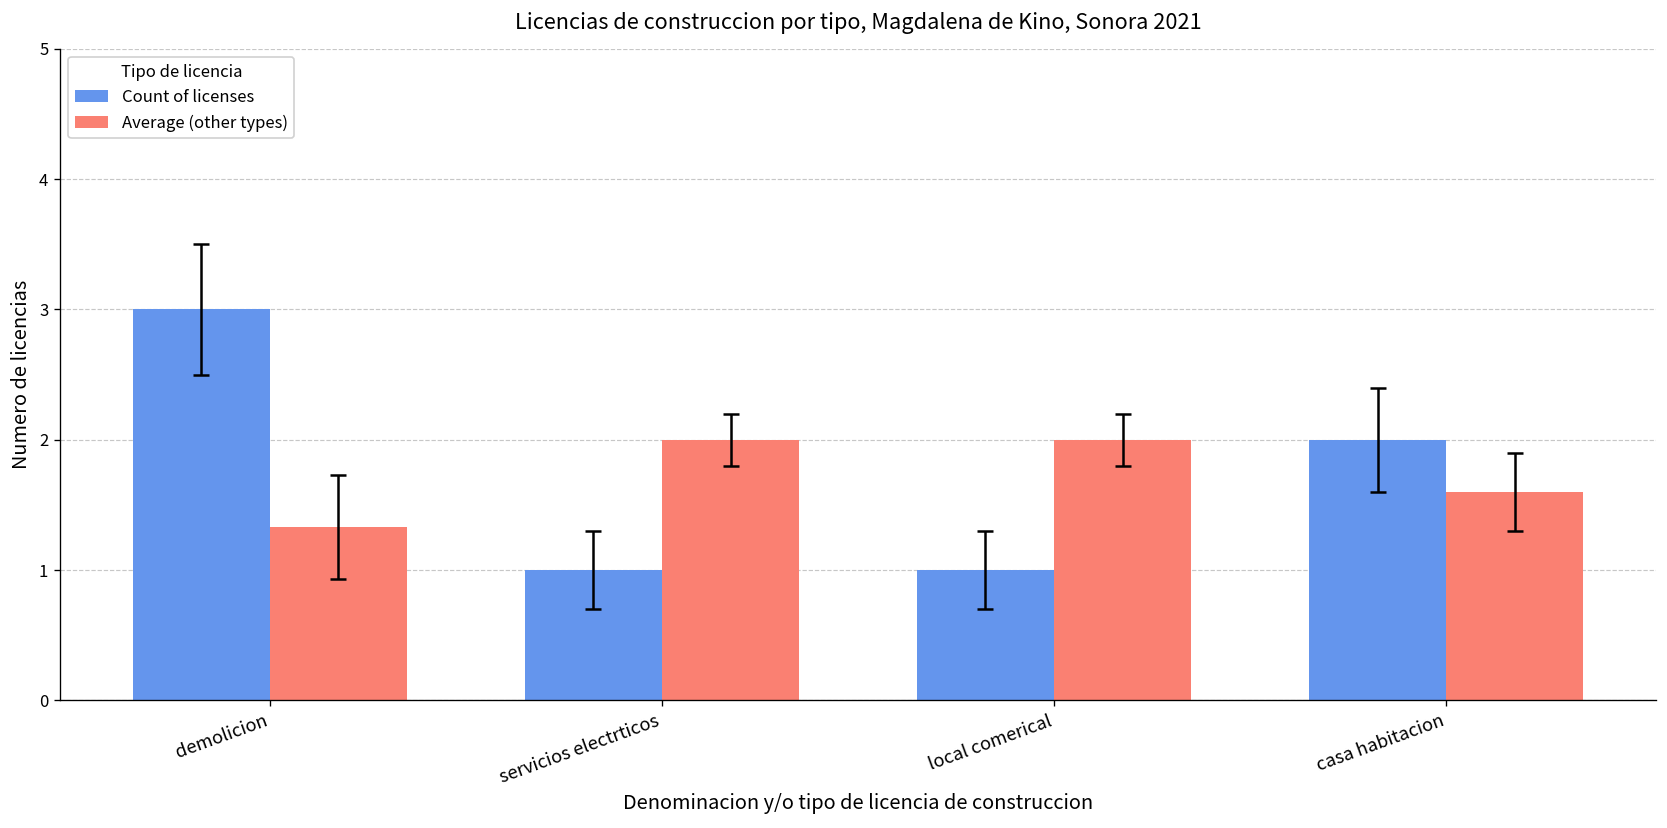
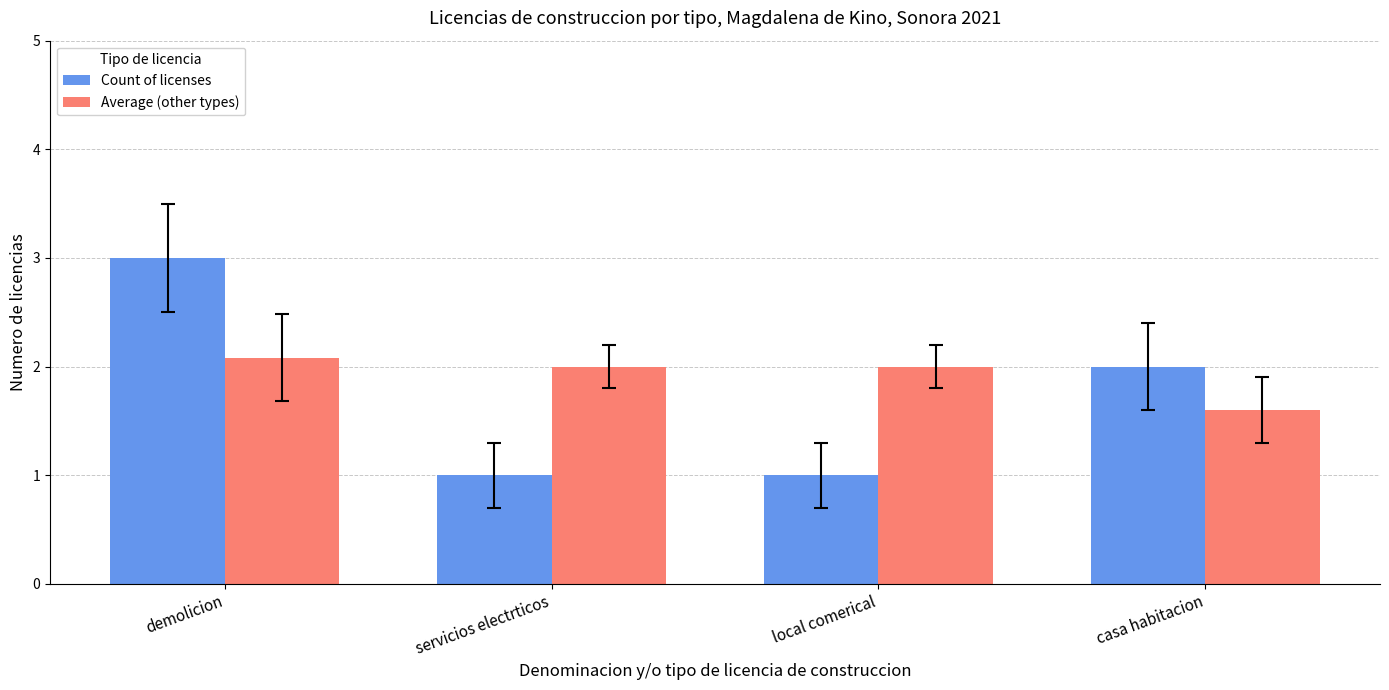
  {
    "Count of licenses": {
      "demolicion": 3.00,
      "servicios electrticos": 1.00,
      "local comerical": 1.00,
      "casa habitacion": 2.00
    },
    "Average (other types)": {
-     "demolicion": 1.33,
+     "demolicion": 2.08,
      "servicios electrticos": 2.00,
      "local comerical": 2.00,
      "casa habitacion": 1.60
    }
  }
